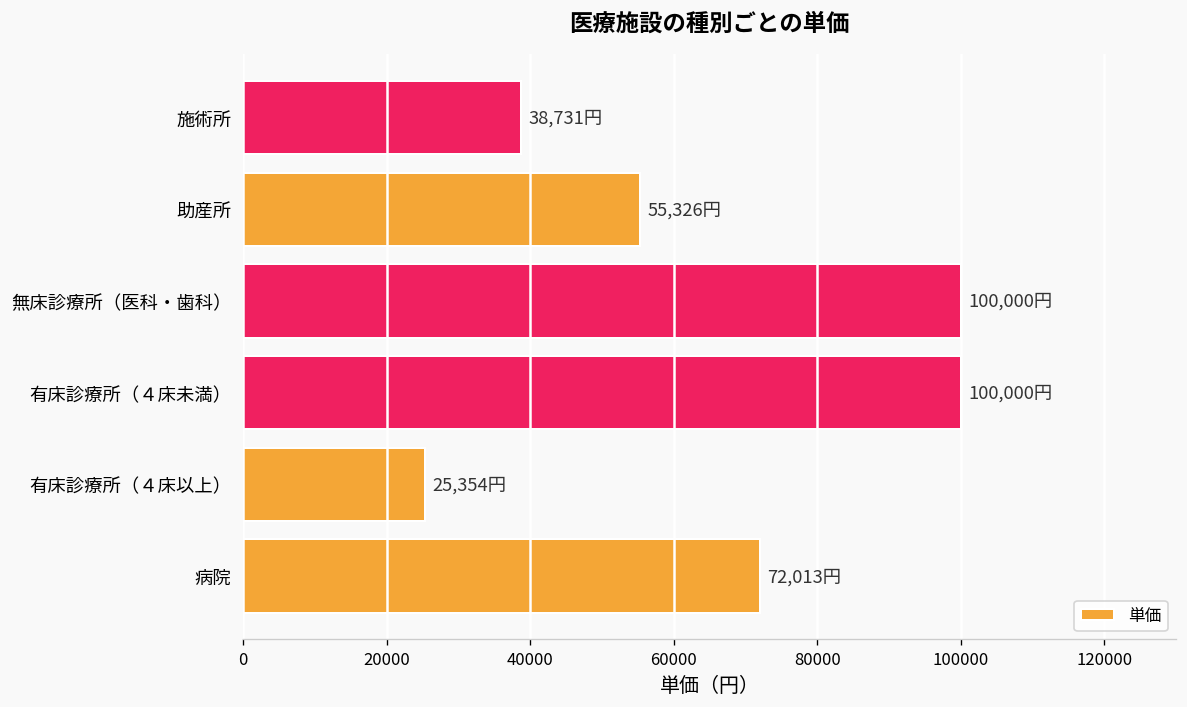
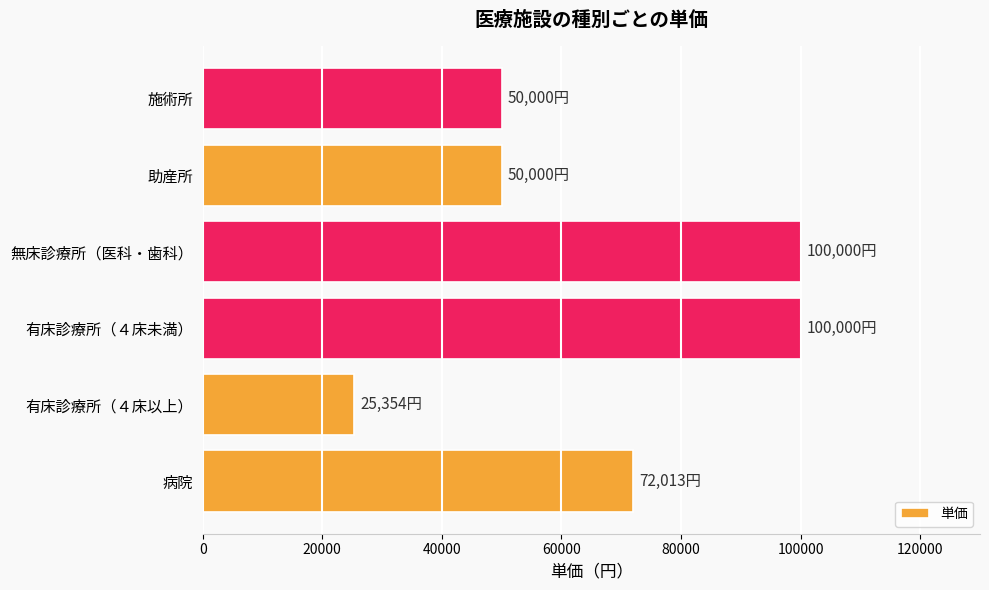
  {
-   "施術所": "38,731円",
-   "助産所": "55,326円",
+   "施術所": "50,000円",
+   "助産所": "50,000円",
    "無床診療所（医科・歯科）": "100,000円",
    "有床診療所（４床未満）": "100,000円",
    "有床診療所（４床以上）": "25,354円",
    "病院": "72,013円"
  }
